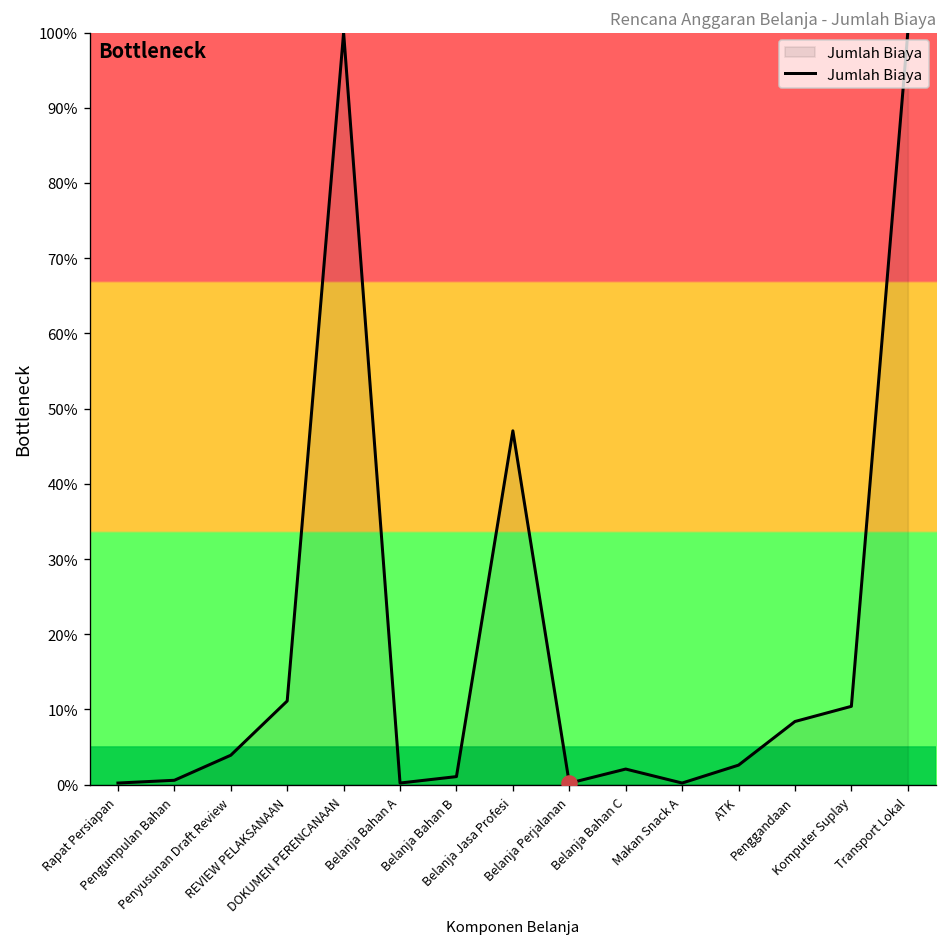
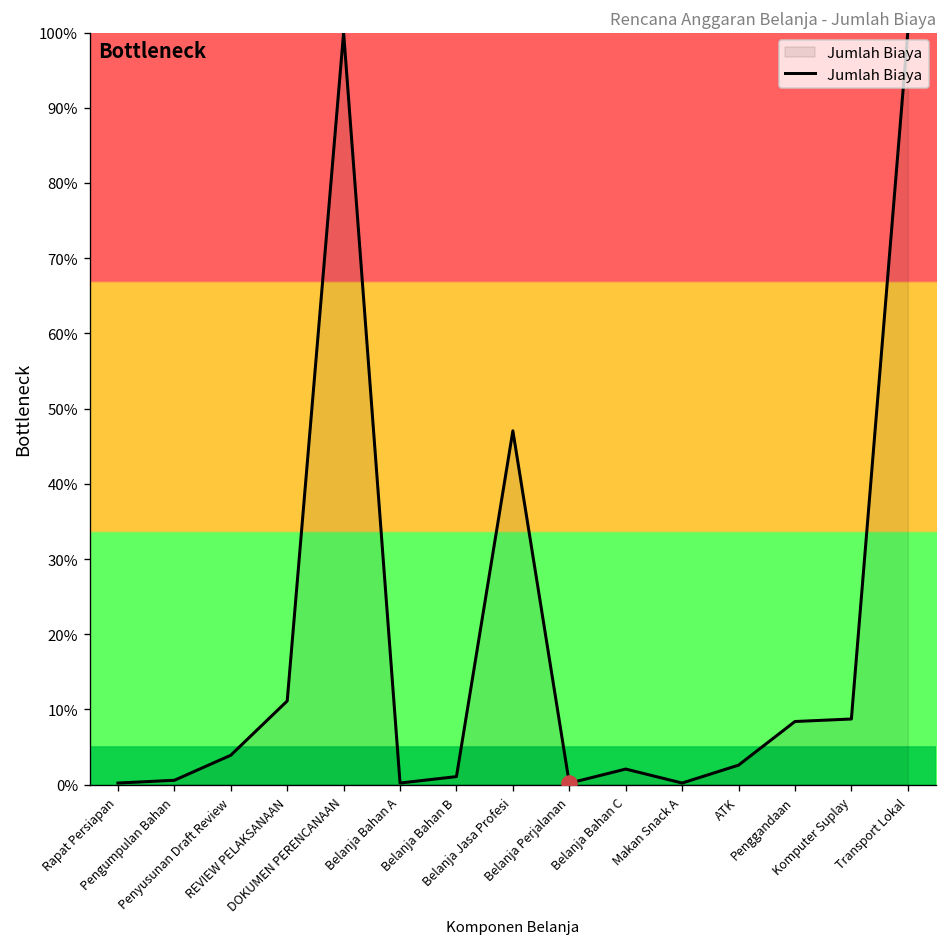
  {
    "Jumlah Biaya": {
      "REVIEW PELAKSANAAN": "11%",
      "DOKUMEN PERENCANAAN": "100%",
      "Belanja Jasa Profesi": "47%",
      "Penggandaan": "8%",
-     "Komputer Suplay": "10%",
+     "Komputer Suplay": "9%",
      "Transport Lokal": "100%"
    }
  }
